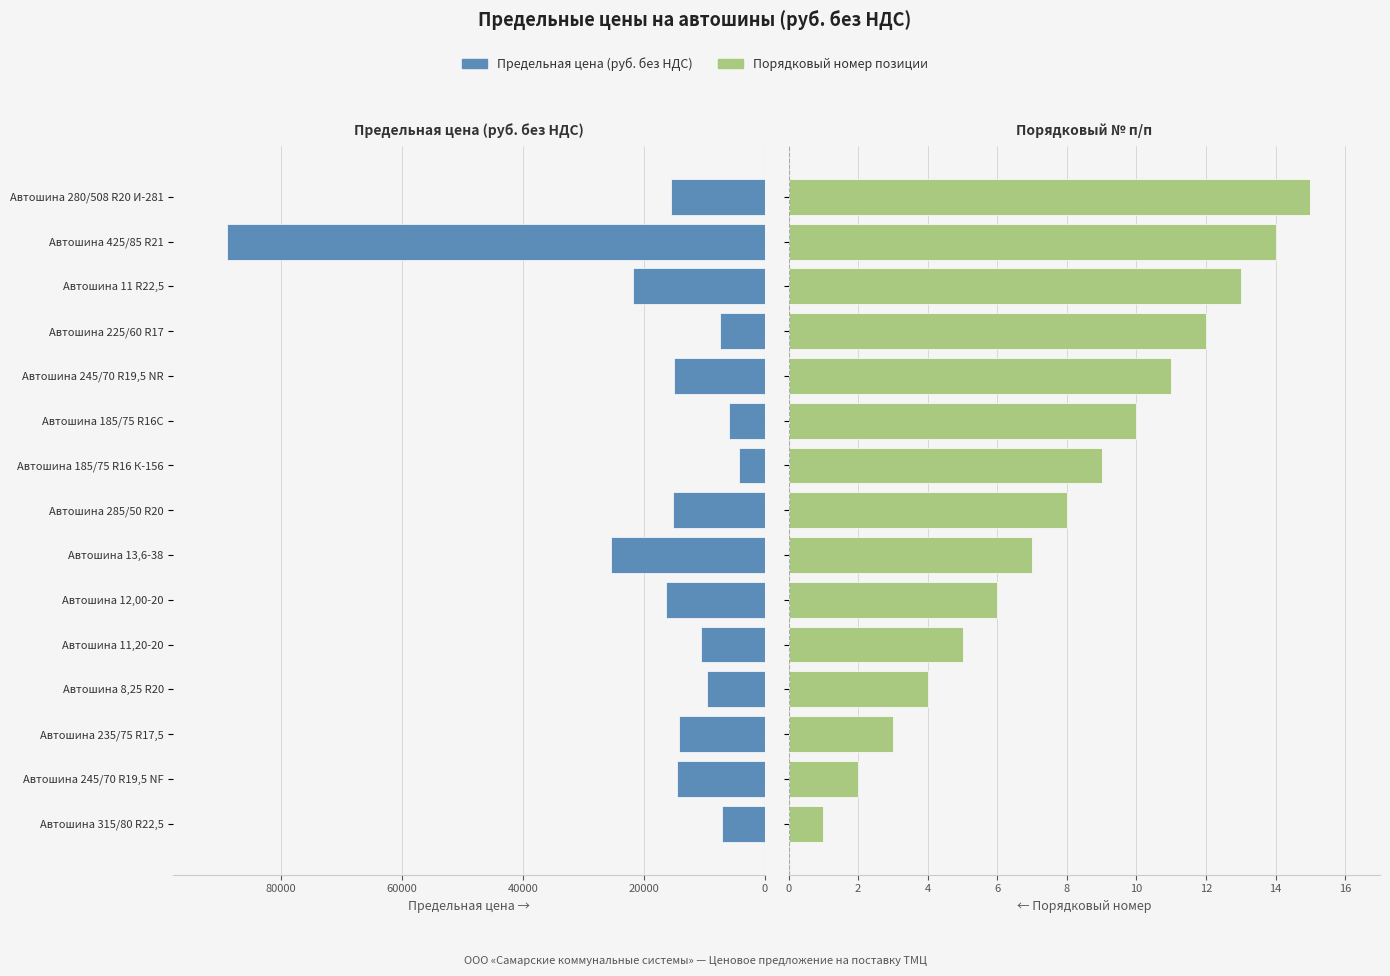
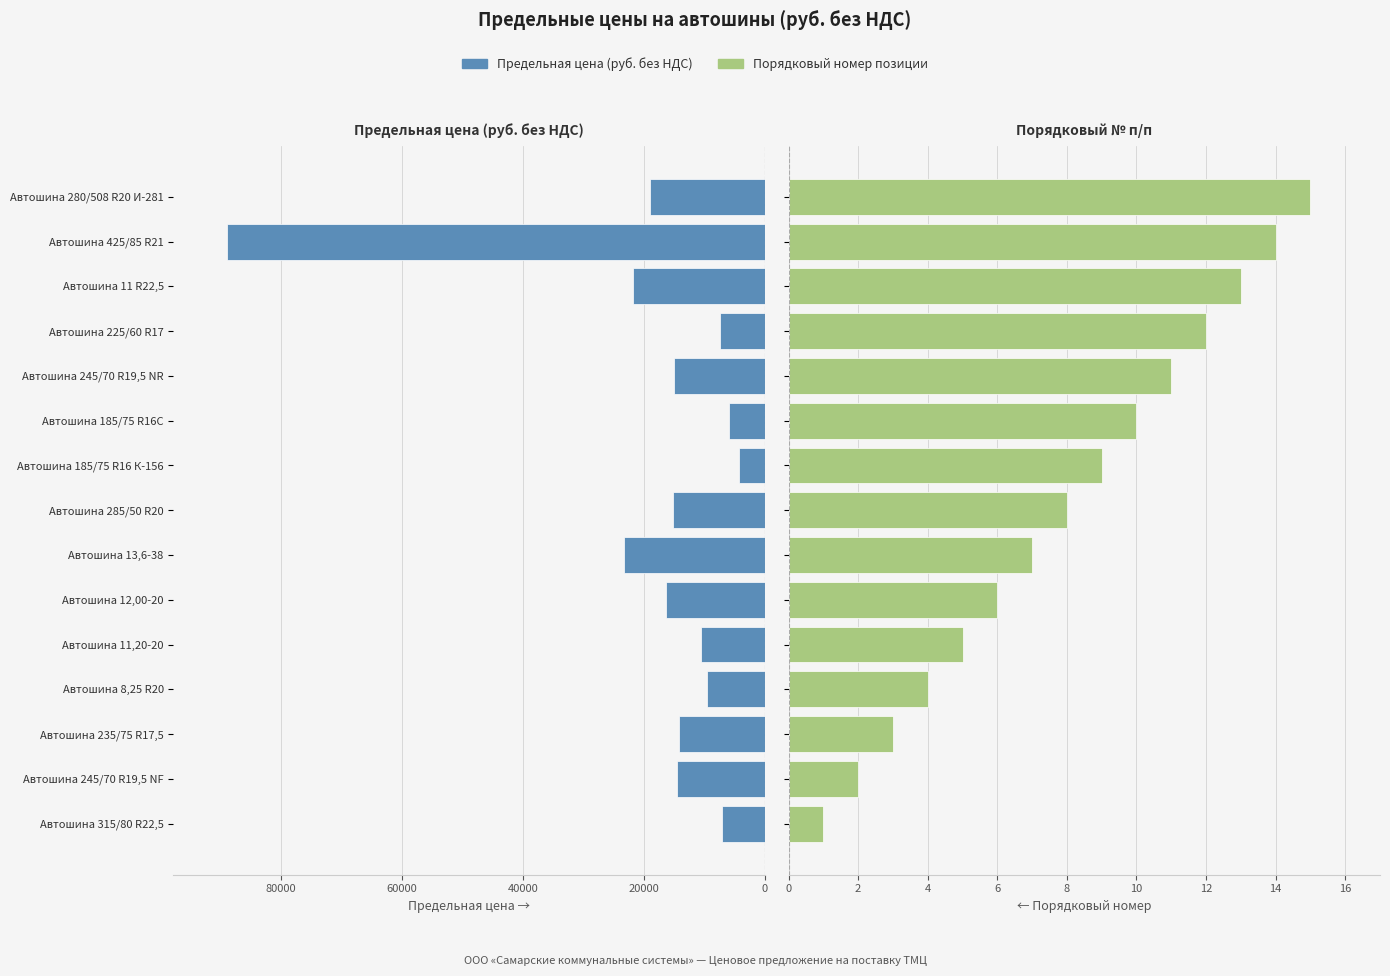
  {
    "Предельная цена (руб. без НДС)": {
-     "Автошина 280/508 R20 И-281": 16000,
+     "Автошина 280/508 R20 И-281": 19000,
      "Автошина 425/85 R21": 89000,
      "Автошина 11 R22,5": 22000,
      "Автошина 225/60 R17": 7000,
      "Автошина 245/70 R19,5 NR": 15000,
      "Автошина 185/75 R16C": 6000,
      "Автошина 185/75 R16 К-156": 4000,
      "Автошина 285/50 R20": 15000,
-     "Автошина 13,6-38": 25000,
+     "Автошина 13,6-38": 23000,
      "Автошина 12,00-20": 16000,
      "Автошина 11,20-20": 11000,
      "Автошина 8,25 R20": 10000,
      "Автошина 235/75 R17,5": 14000,
      "Автошина 245/70 R19,5 NF": 15000,
      "Автошина 315/80 R22,5": 7000
    }
  }
